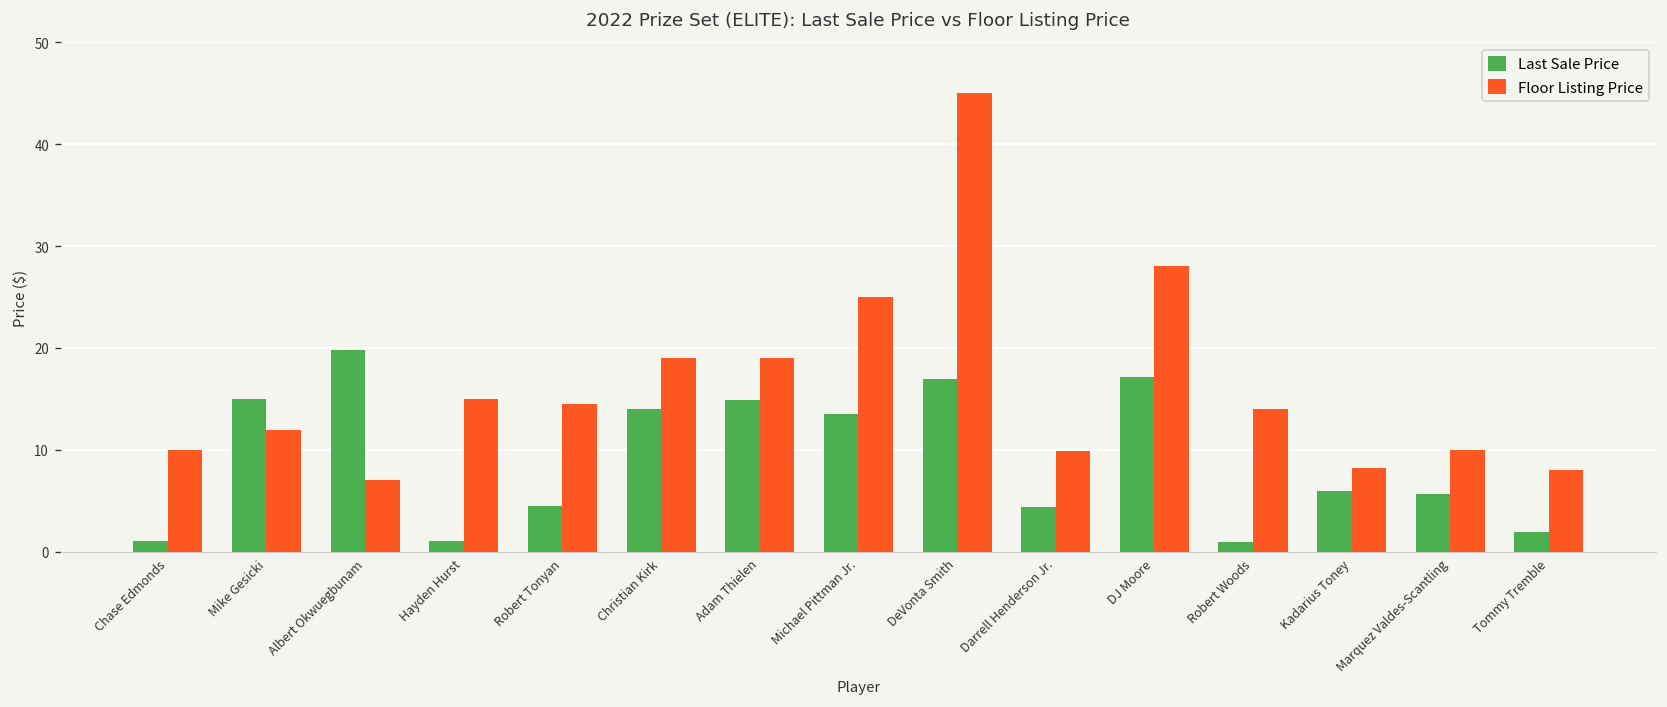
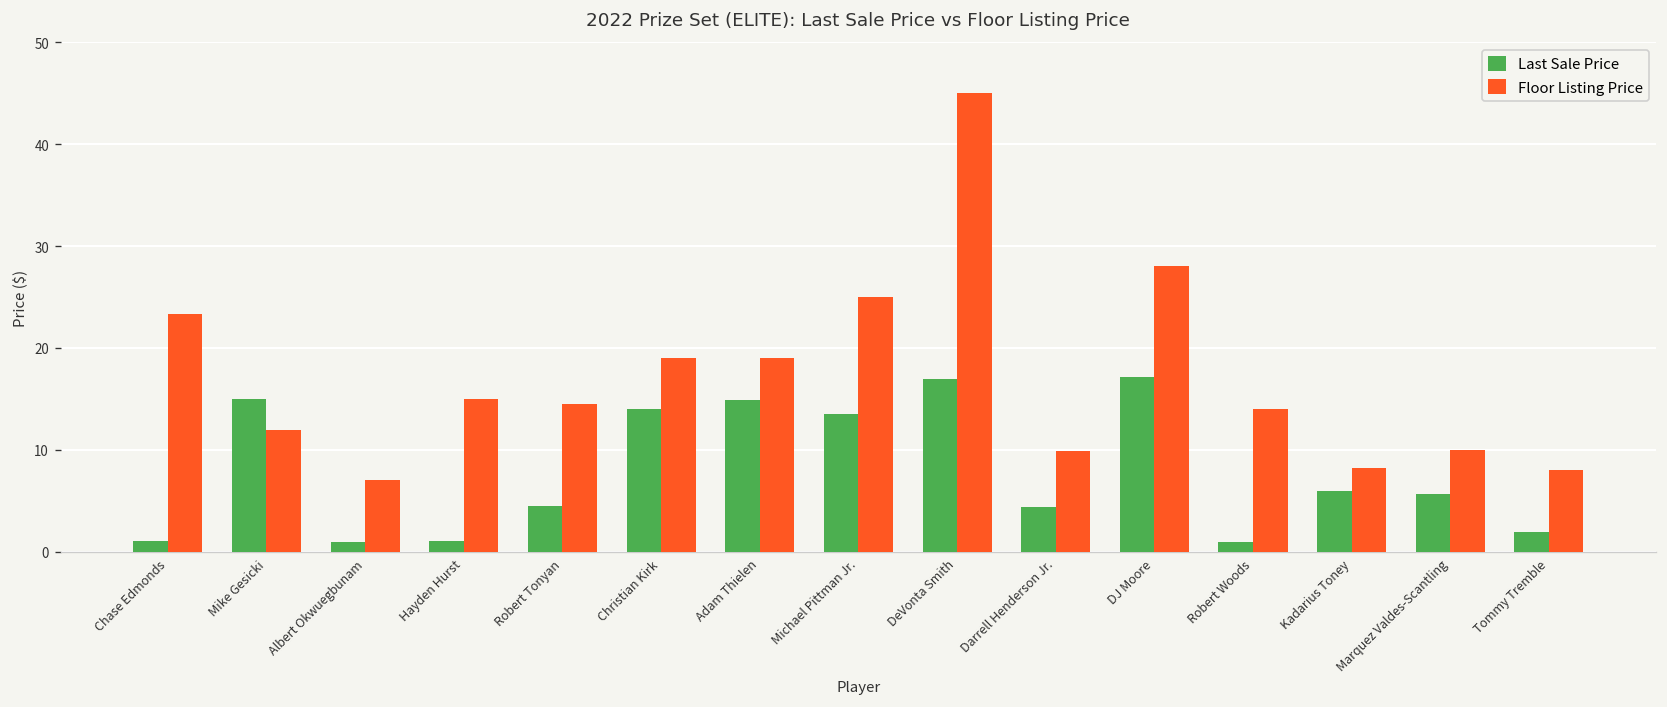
  {
    "Last Sale Price": {
      "Chase Edmonds": 1,
      "Mike Gesicki": 15,
-     "Albert Okwuegbunam": 20,
+     "Albert Okwuegbunam": 1,
      "Hayden Hurst": 1,
      "Robert Tonyan": 5,
      "Christian Kirk": 14,
      "Adam Thielen": 15,
      "Michael Pittman Jr.": 14,
      "DeVonta Smith": 17,
      "Darrell Henderson Jr.": 4,
      "DJ Moore": 17,
      "Robert Woods": 1,
      "Kadarius Toney": 6,
      "Marquez Valdes-Scantling": 6,
      "Tommy Tremble": 2
    },
    "Floor Listing Price": {
-     "Chase Edmonds": 10,
+     "Chase Edmonds": 23,
      "Mike Gesicki": 12,
      "Albert Okwuegbunam": 7,
      "Hayden Hurst": 15,
      "Robert Tonyan": 15,
      "Christian Kirk": 19,
      "Adam Thielen": 19,
      "Michael Pittman Jr.": 25,
      "DeVonta Smith": 45,
      "Darrell Henderson Jr.": 10,
      "DJ Moore": 28,
      "Robert Woods": 14,
      "Kadarius Toney": 8,
      "Marquez Valdes-Scantling": 10,
      "Tommy Tremble": 8
    }
  }
